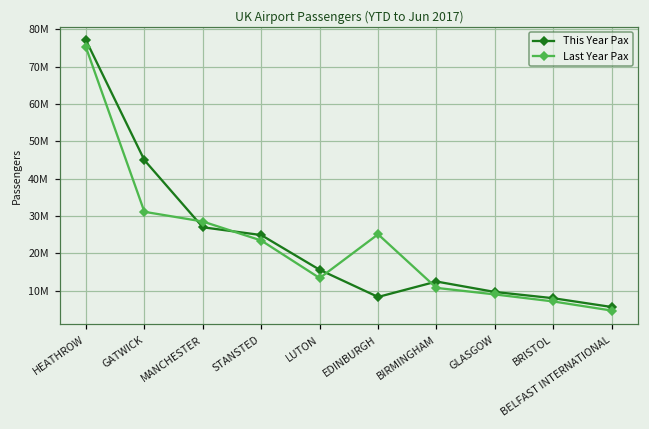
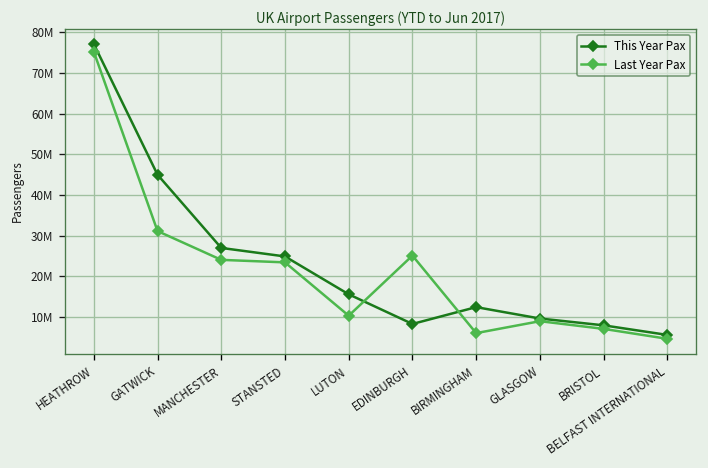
  {
    "This Year Pax": {
      "HEATHROW": 77000000,
      "GATWICK": 45000000,
      "MANCHESTER": 27000000,
      "STANSTED": 25000000,
      "LUTON": 16000000,
      "EDINBURGH": 8000000,
      "BIRMINGHAM": 12000000,
      "BRISTOL": 8000000,
      "BELFAST INTERNATIONAL": 6000000
    },
    "Last Year Pax": {
      "HEATHROW": 75000000,
      "GATWICK": 31000000,
-     "MANCHESTER": 29000000,
+     "MANCHESTER": 24000000,
      "STANSTED": 23000000,
-     "LUTON": 13000000,
+     "LUTON": 10000000,
      "EDINBURGH": 25000000,
-     "BIRMINGHAM": 11000000,
+     "BIRMINGHAM": 6000000,
      "BRISTOL": 7000000,
      "BELFAST INTERNATIONAL": 5000000
    }
  }
